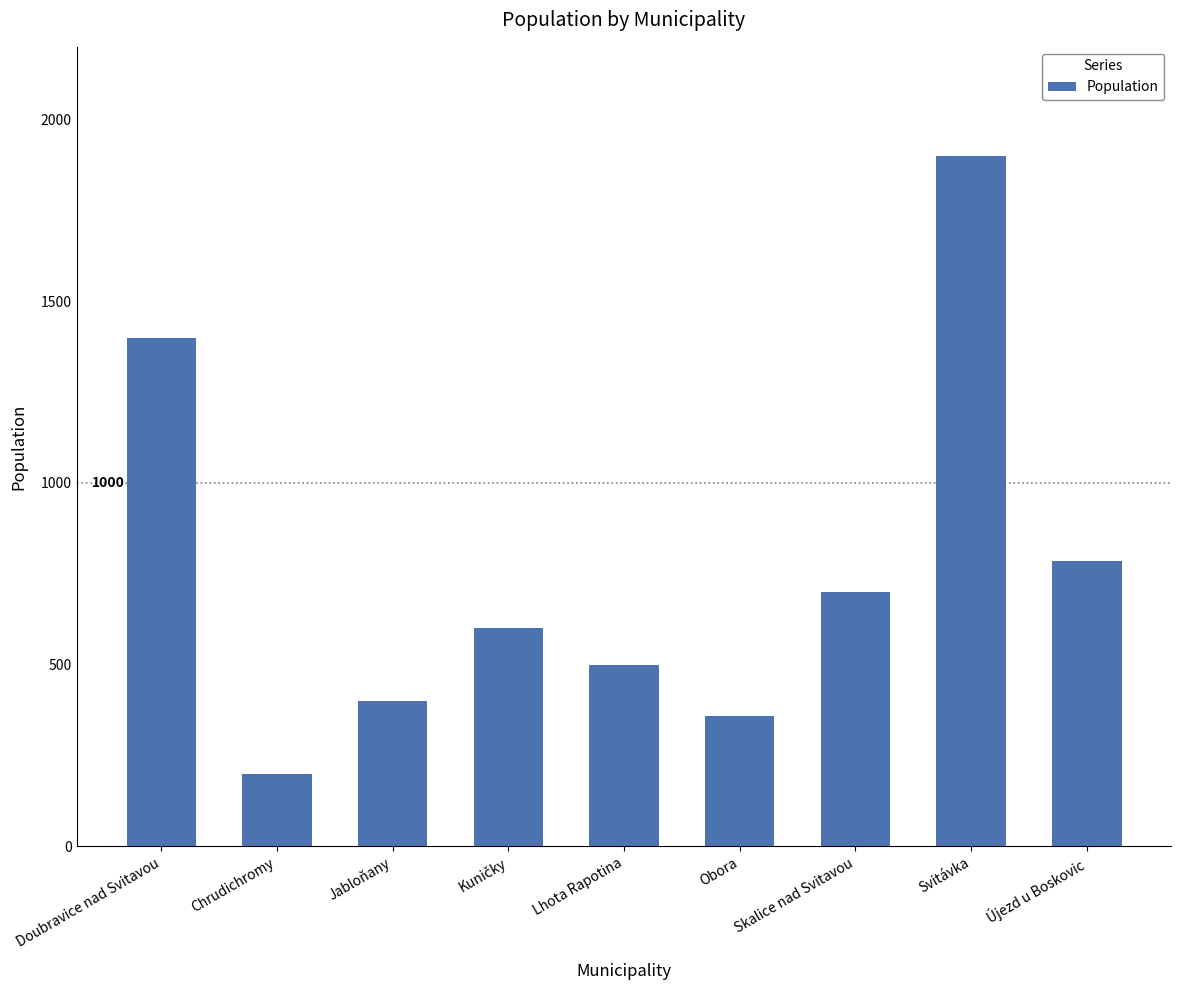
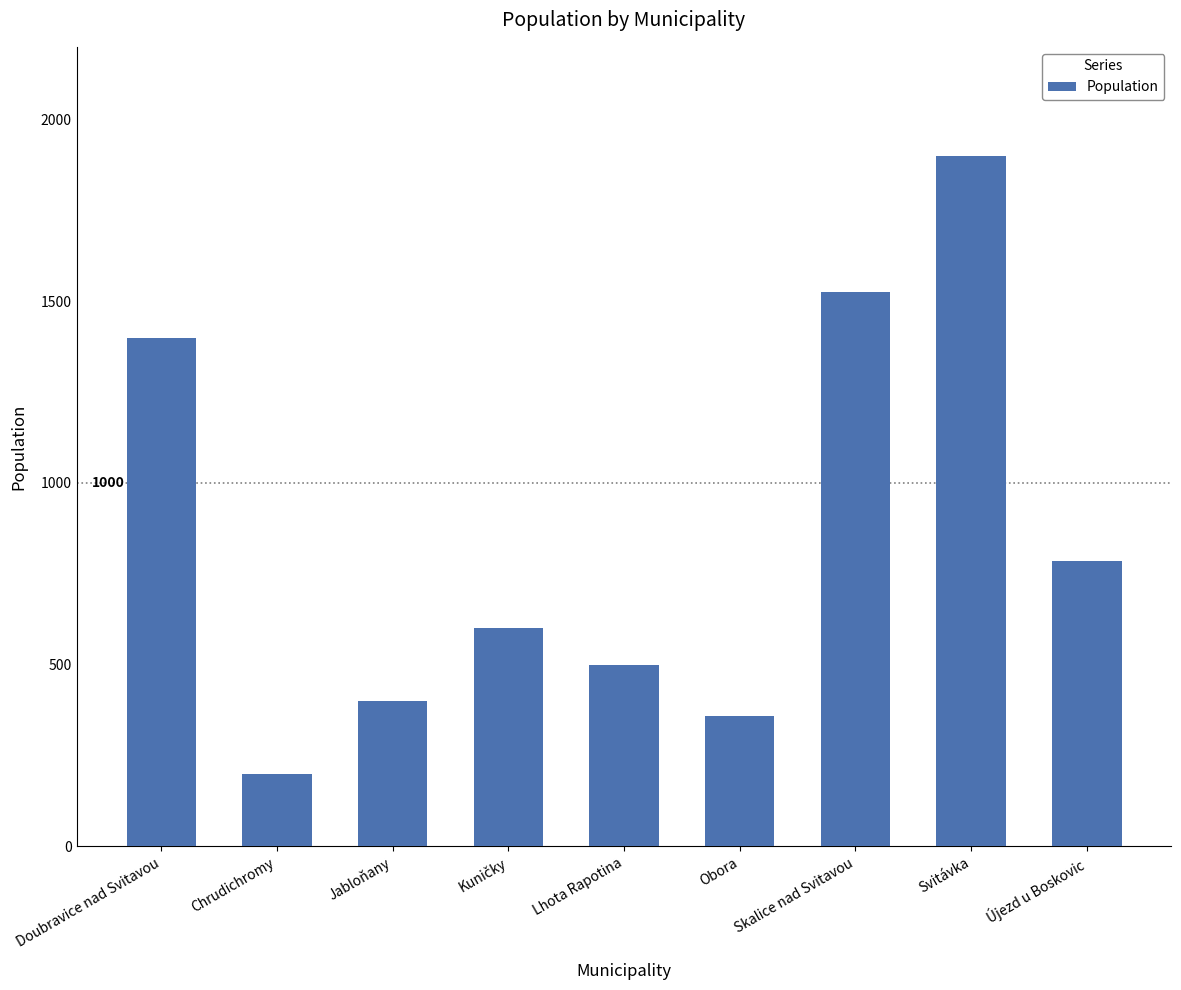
  {
    "Doubravice nad Svitavou": 1400,
    "Chrudichromy": 200,
    "Jabloňany": 400,
    "Kuničky": 600,
    "Lhota Rapotina": 500,
    "Obora": 360,
-   "Skalice nad Svitavou": 700,
+   "Skalice nad Svitavou": 1520,
    "Svitávka": 1900,
    "Újezd u Boskovic": 790
  }
